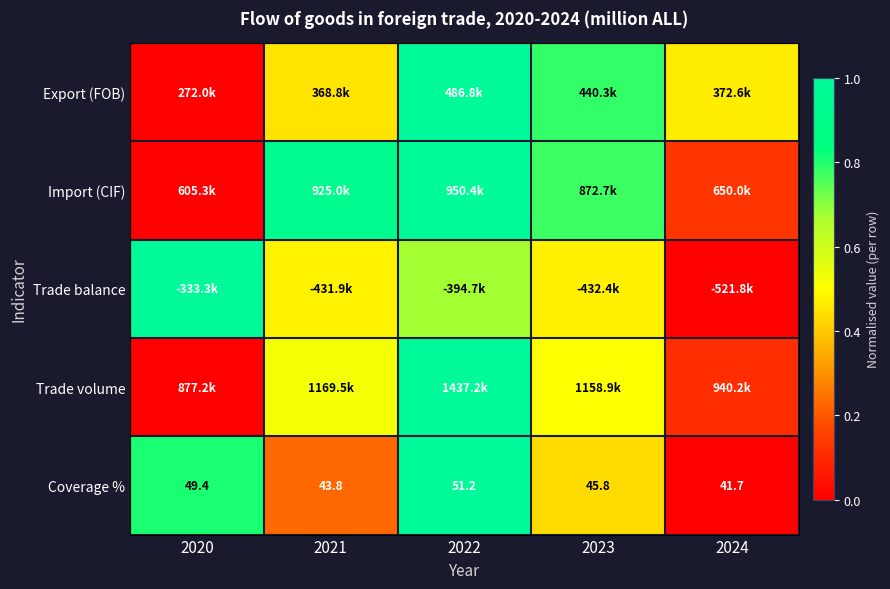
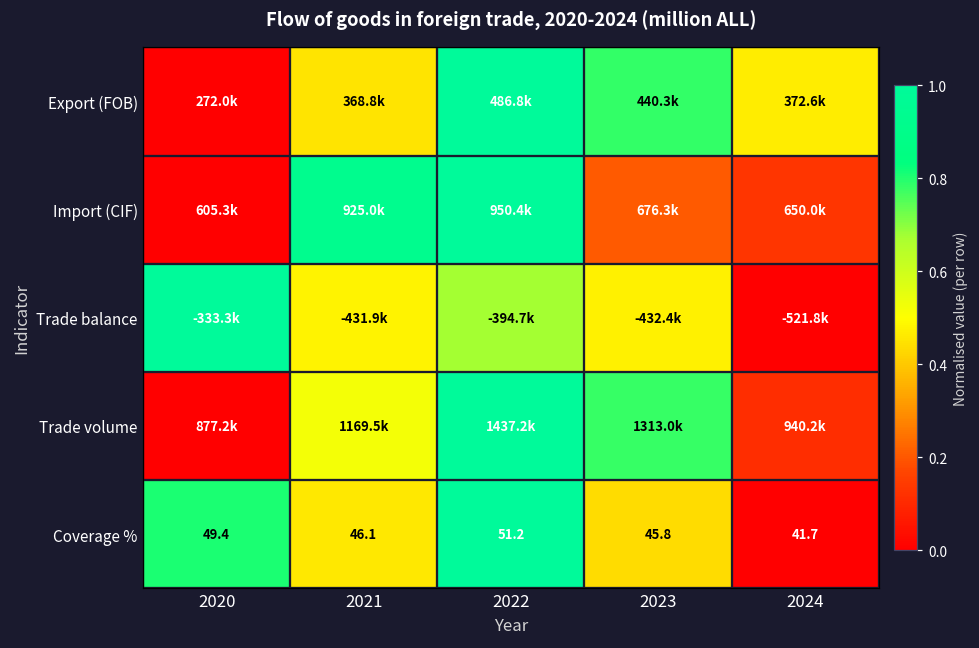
  {
    "Export (FOB)": {
      "2020": "272.0k",
      "2021": "368.8k",
      "2022": "486.8k",
      "2023": "440.3k",
      "2024": "372.6k"
    },
    "Import (CIF)": {
      "2020": "605.3k",
      "2021": "925.0k",
      "2022": "950.4k",
-     "2023": "872.7k",
+     "2023": "676.3k",
      "2024": "650.0k"
    },
    "Trade balance": {
      "2020": "-333.3k",
      "2021": "-431.9k",
      "2022": "-394.7k",
      "2023": "-432.4k",
      "2024": "-521.8k"
    },
    "Trade volume": {
      "2020": "877.2k",
      "2021": "1169.5k",
      "2022": "1437.2k",
-     "2023": "1158.9k",
+     "2023": "1313.0k",
      "2024": "940.2k"
    },
    "Coverage %": {
      "2020": "49.4",
-     "2021": "43.8",
+     "2021": "46.1",
      "2022": "51.2",
      "2023": "45.8",
      "2024": "41.7"
    }
  }
